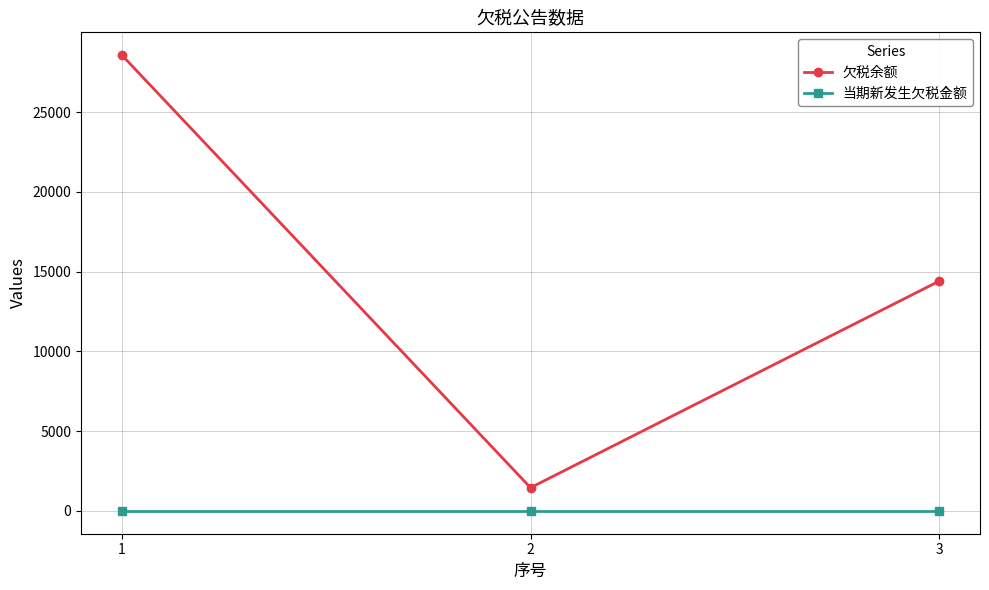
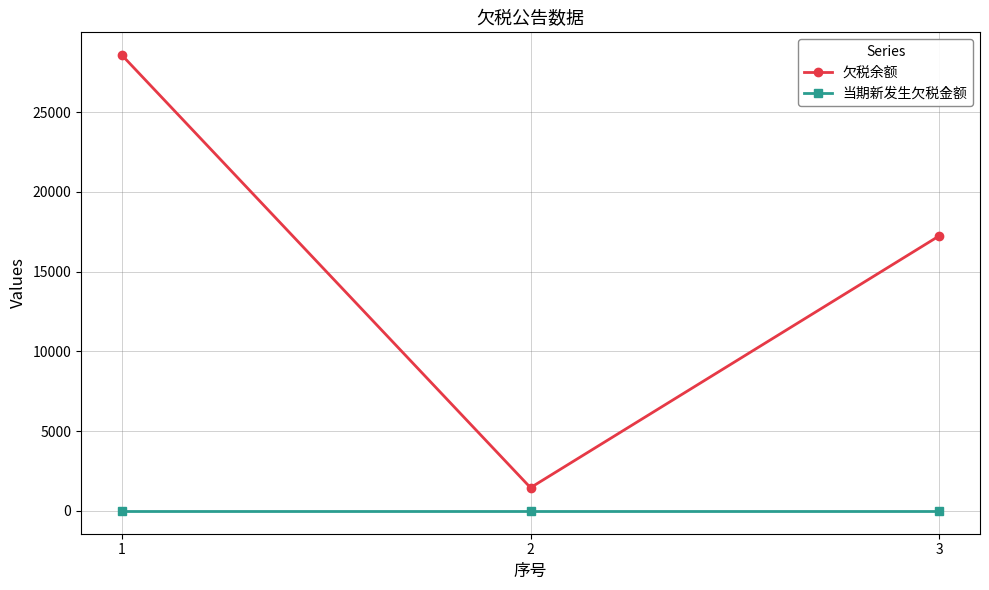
  {
    "欠税余额": {
      "1": 28600,
      "2": 1500,
-     "3": 14400
+     "3": 17200
    },
    "当期新发生欠税金额": {
      "1": 0,
      "2": 0,
      "3": 0
    }
  }
